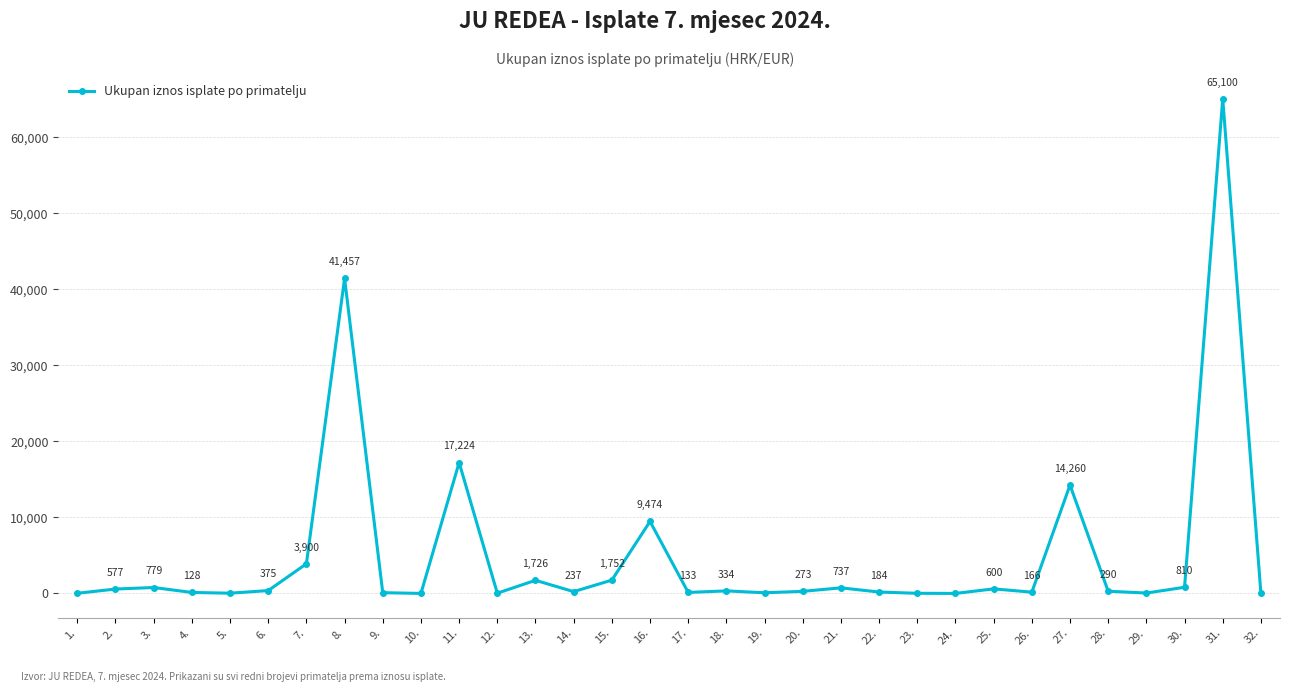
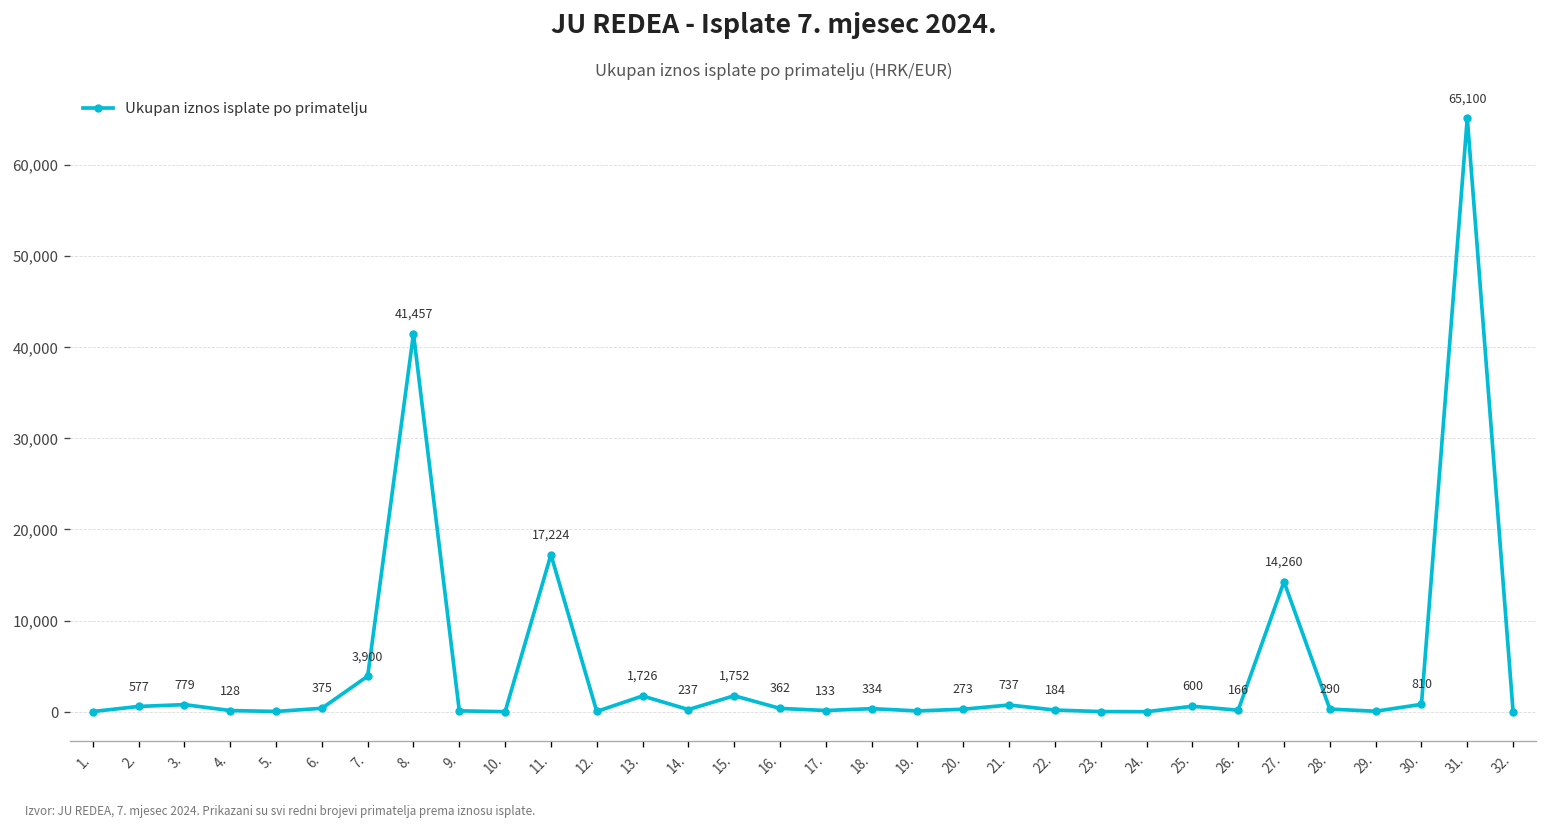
  {
    "2.": "577",
    "3.": "779",
    "4.": "128",
    "6.": "375",
    "7.": "3,900",
    "8.": "41,457",
    "11.": "17,224",
    "13.": "1,726",
    "14.": "237",
    "15.": "1,752",
-   "16.": "9,474",
+   "16.": "362",
    "17.": "133",
    "18.": "334",
    "20.": "273",
    "21.": "737",
    "22.": "184",
    "25.": "600",
    "26.": "166",
    "27.": "14,260",
    "28.": "290",
    "30.": "810",
    "31.": "65,100"
  }
